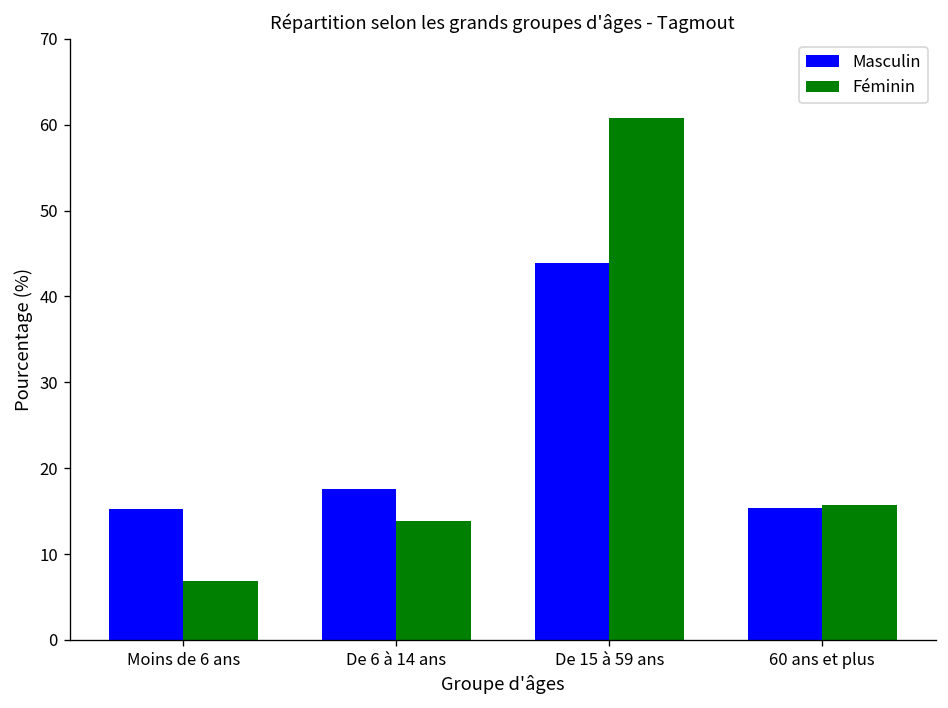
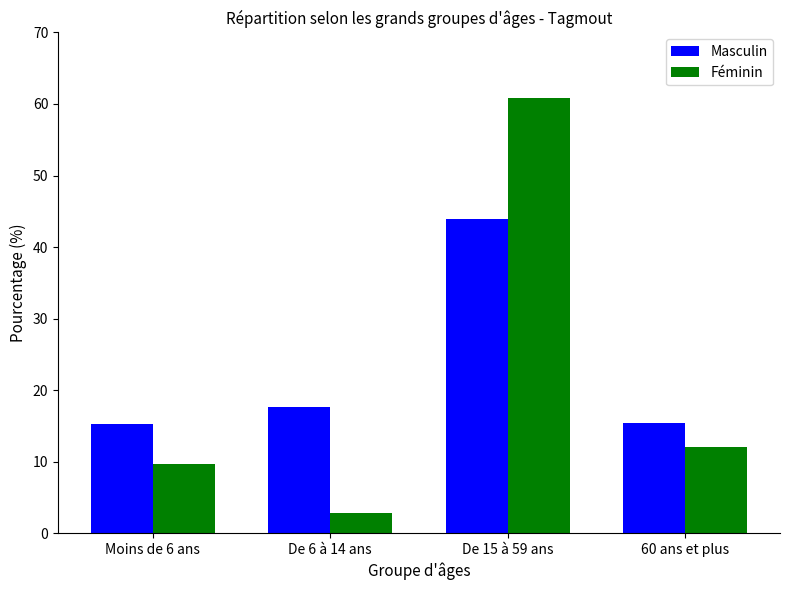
  {
    "Masculin": {
      "Moins de 6 ans": 15,
      "De 6 à 14 ans": 18,
      "De 15 à 59 ans": 44,
      "60 ans et plus": 15
    },
    "Féminin": {
-     "Moins de 6 ans": 7,
-     "De 6 à 14 ans": 14,
+     "Moins de 6 ans": 10,
+     "De 6 à 14 ans": 3,
      "De 15 à 59 ans": 61,
-     "60 ans et plus": 16
+     "60 ans et plus": 12
    }
  }
